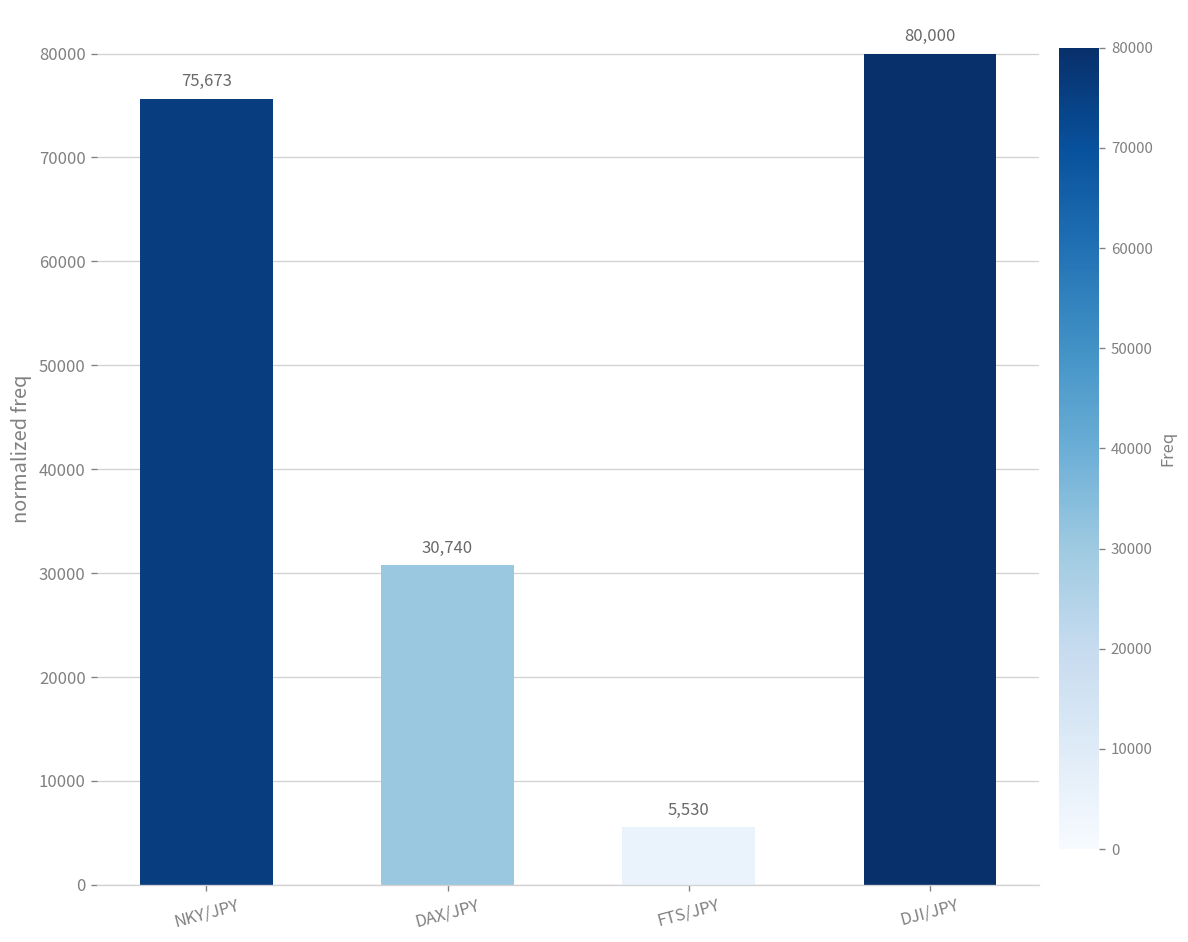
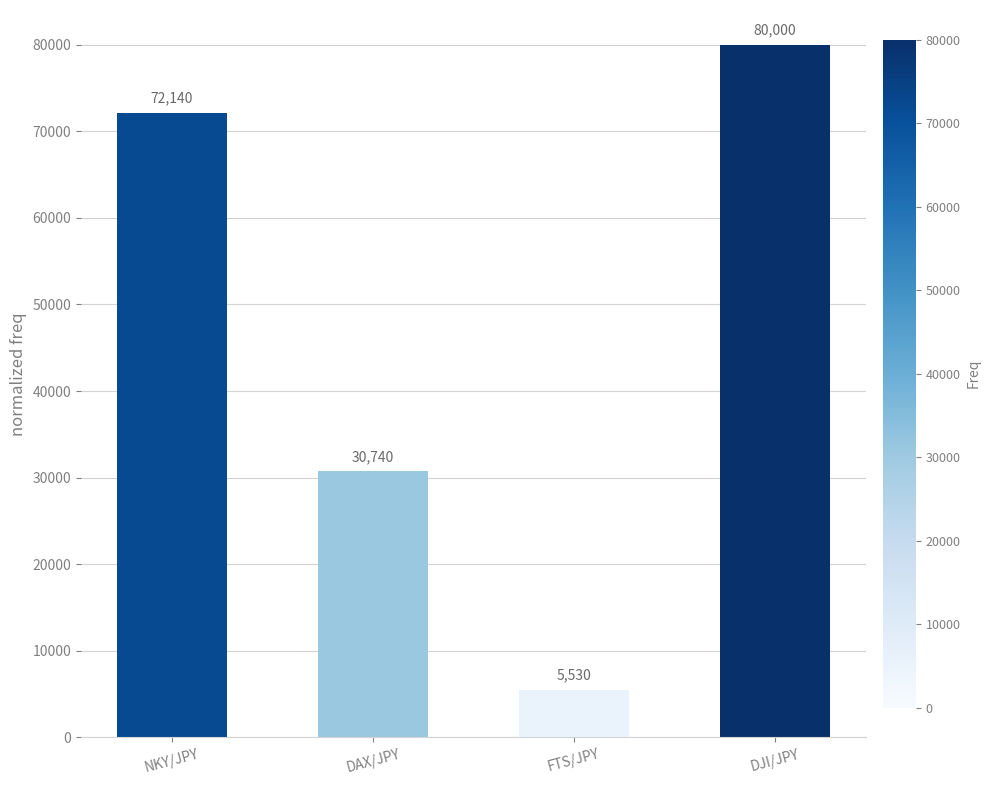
  {
-   "NKY/JPY": "75,673",
+   "NKY/JPY": "72,140",
    "DAX/JPY": "30,740",
    "FTS/JPY": "5,530",
    "DJI/JPY": "80,000"
  }
